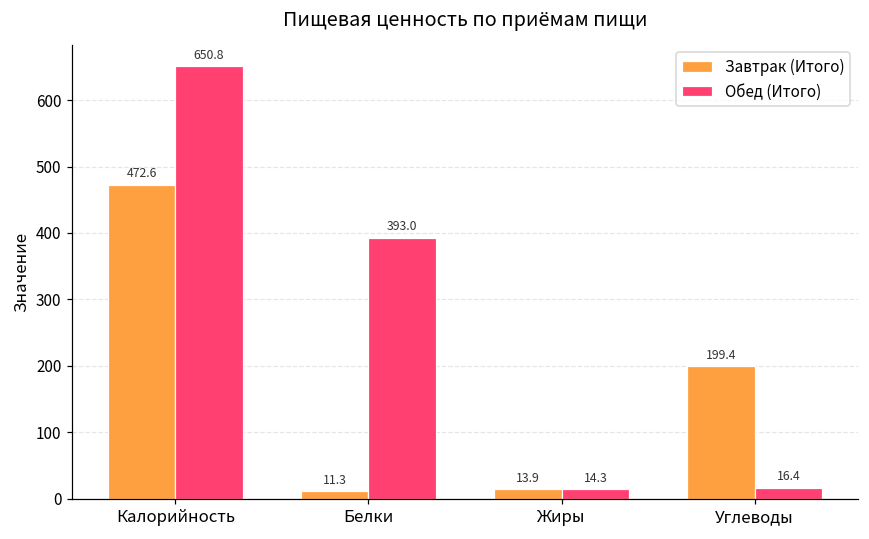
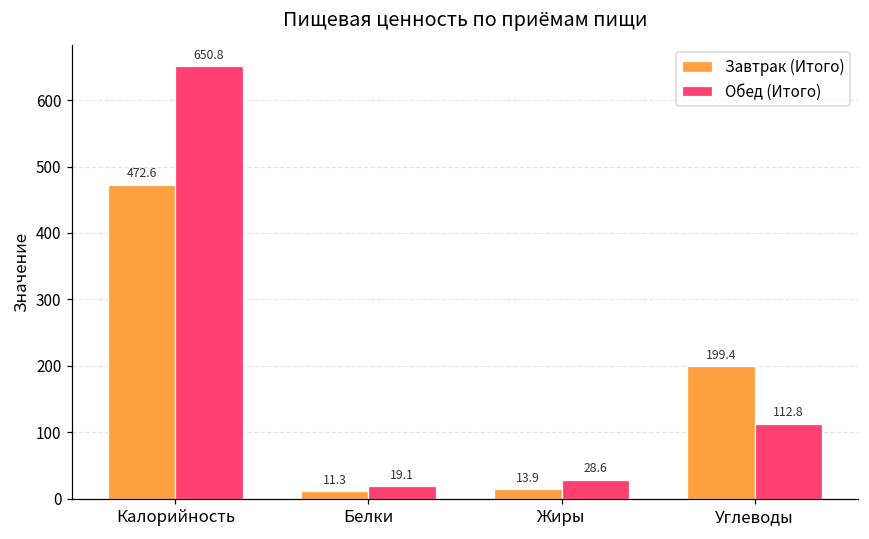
  {
    "Завтрак (Итого)": {
      "Калорийность": 472.6,
      "Белки": 11.3,
      "Жиры": 13.9,
      "Углеводы": 199.4
    },
    "Обед (Итого)": {
      "Калорийность": 650.8,
-     "Белки": 393.0,
-     "Жиры": 14.3,
-     "Углеводы": 16.4
+     "Белки": 19.1,
+     "Жиры": 28.6,
+     "Углеводы": 112.8
    }
  }
